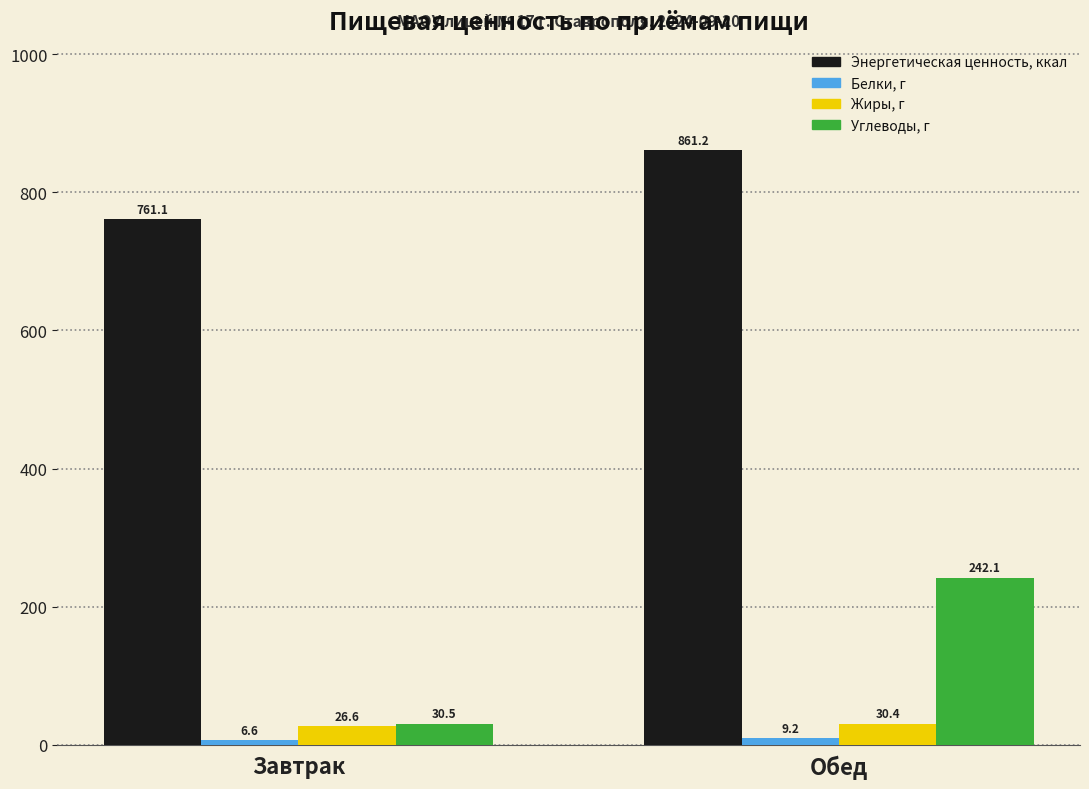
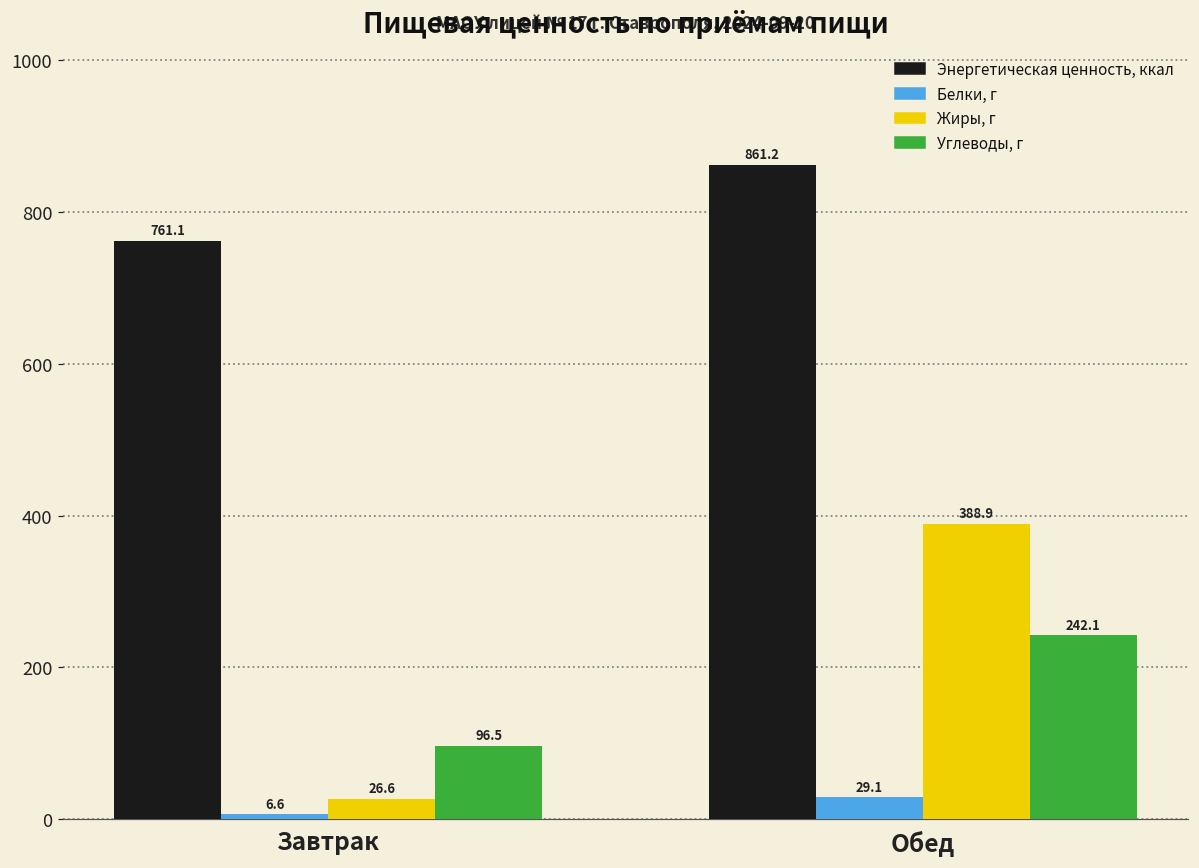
  {
    "Энергетическая ценность, ккал": {
      "Завтрак": 761.1,
      "Обед": 861.2
    },
    "Белки, г": {
      "Завтрак": 6.6,
-     "Обед": 9.2
+     "Обед": 29.1
    },
    "Жиры, г": {
      "Завтрак": 26.6,
-     "Обед": 30.4
+     "Обед": 388.9
    },
    "Углеводы, г": {
-     "Завтрак": 30.5,
+     "Завтрак": 96.5,
      "Обед": 242.1
    }
  }
